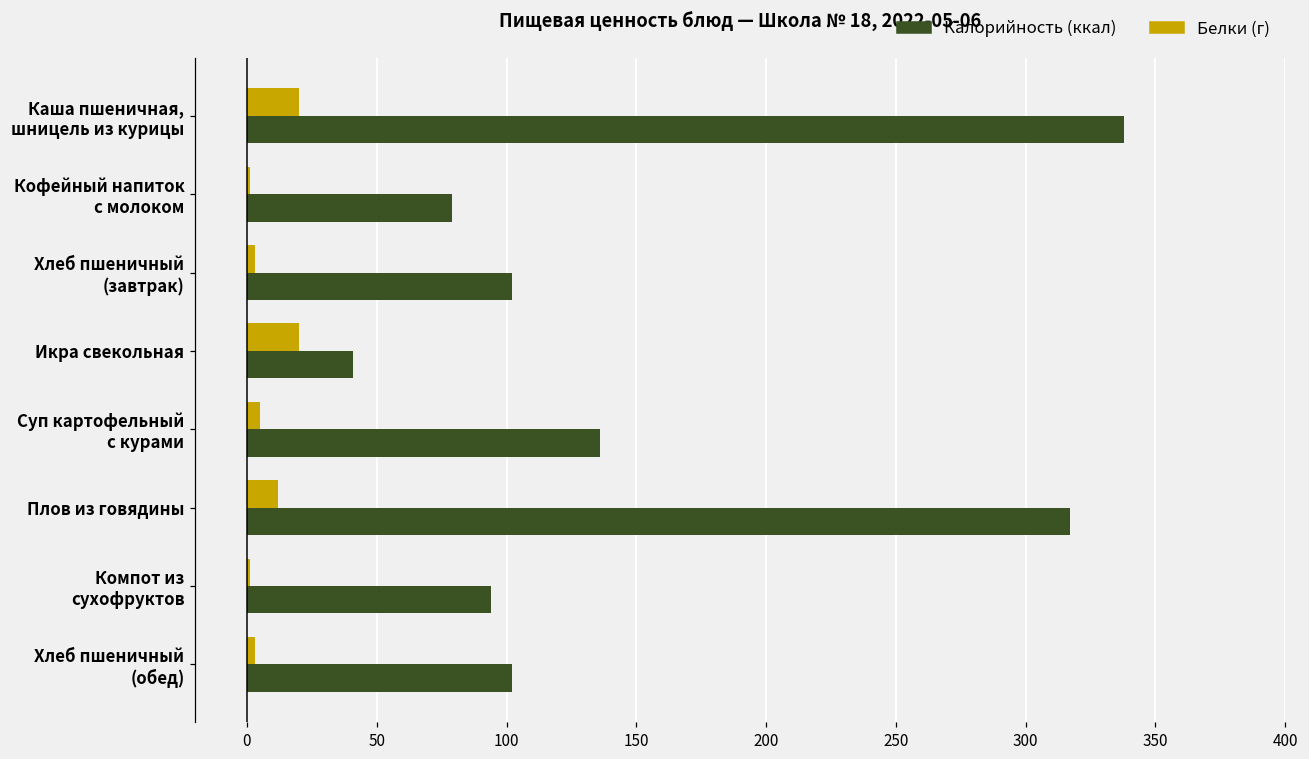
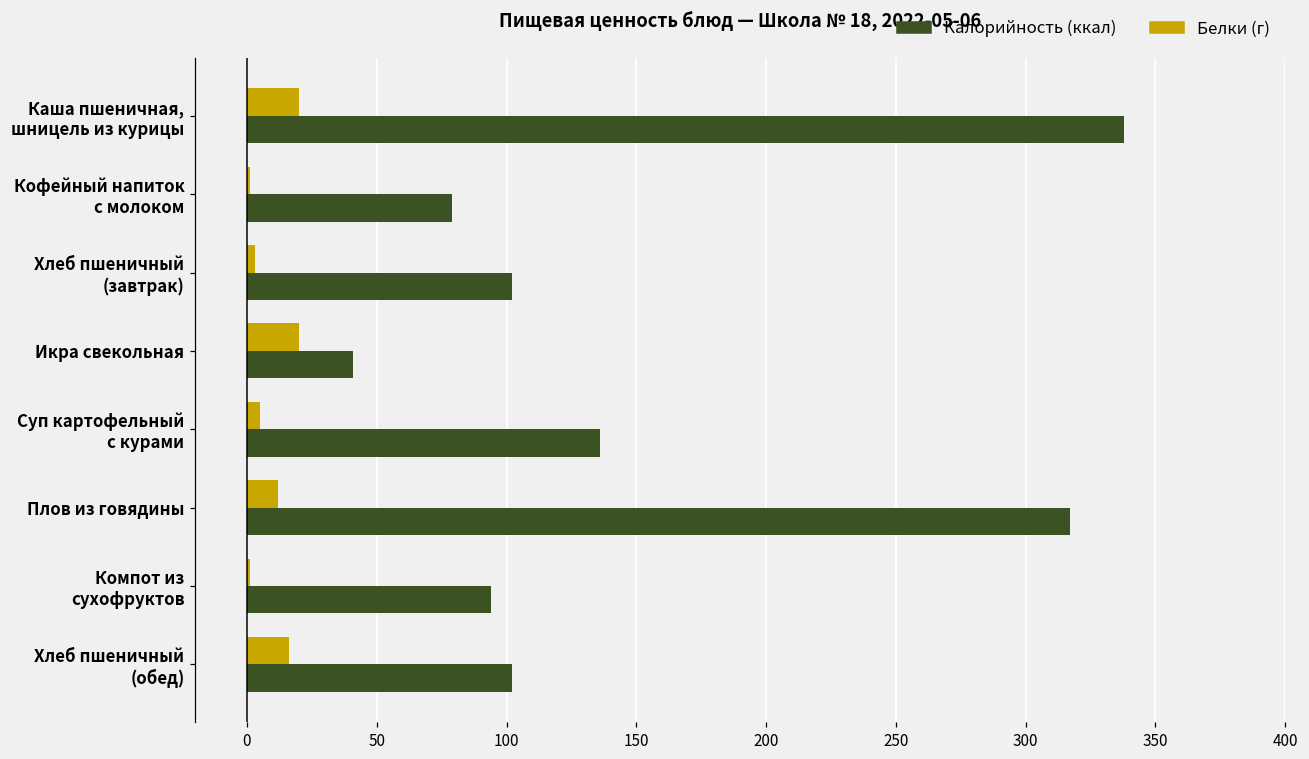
  {
    "Белки (г)": {
      "Каша пшеничная, шницель из курицы": 20,
      "Хлеб пшеничный (завтрак)": 3,
      "Икра свекольная": 20,
      "Суп картофельный с курами": 5,
      "Плов из говядины": 12,
-     "Хлеб пшеничный (обед)": 3
+     "Хлеб пшеничный (обед)": 16
    }
  }
